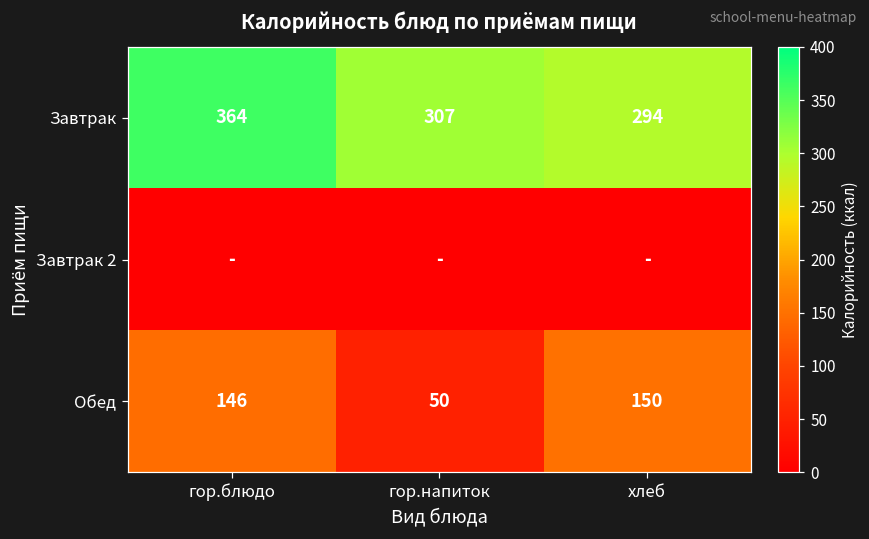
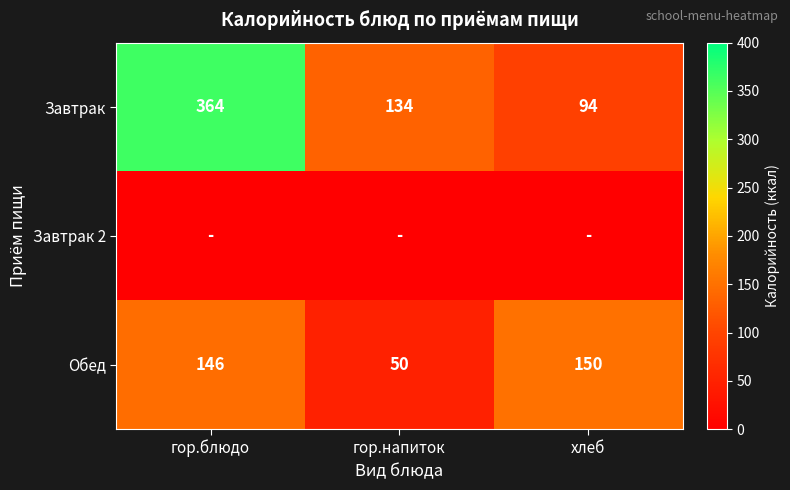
  {
    "Завтрак": {
      "гор.блюдо": 364,
-     "гор.напиток": 307,
-     "хлеб": 294
+     "гор.напиток": 134,
+     "хлеб": 94
    },
    "Обед": {
      "гор.блюдо": 146,
      "гор.напиток": 50,
      "хлеб": 150
    }
  }
